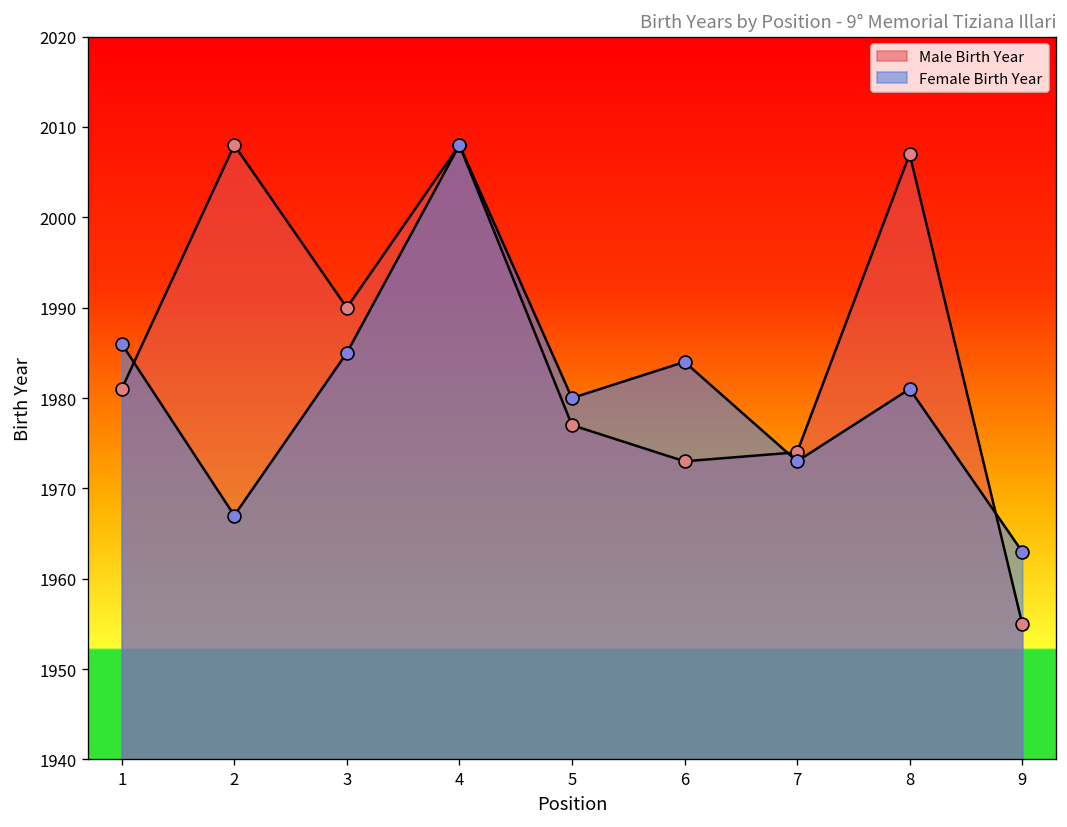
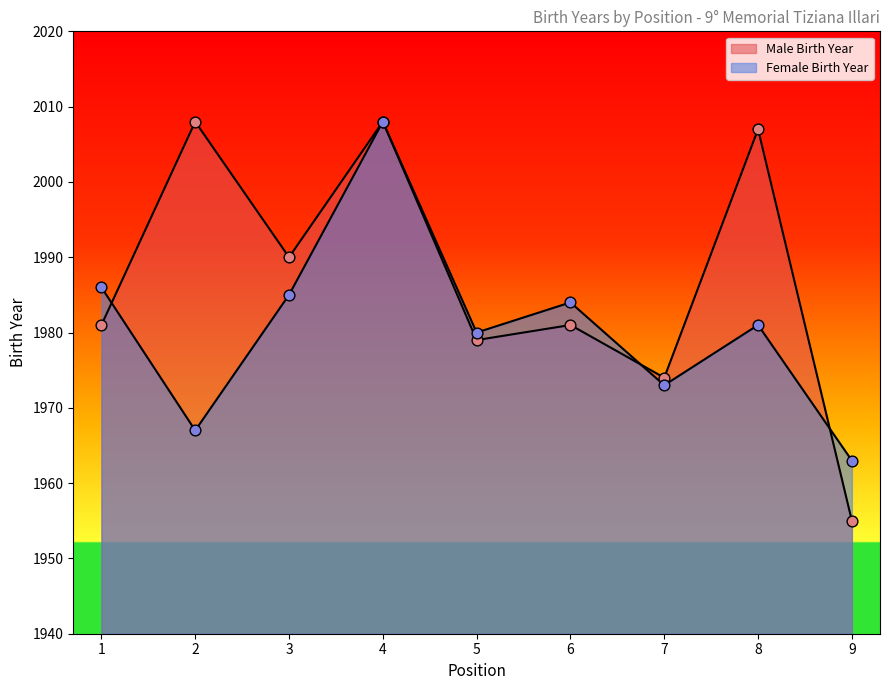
  {
    "Male Birth Year": {
      "1": 1981,
      "2": 2008,
      "3": 1990,
-     "5": 1977,
-     "6": 1973,
+     "5": 1979,
+     "6": 1981,
      "7": 1974,
      "8": 2007,
      "9": 1955
    },
    "Female Birth Year": {
      "1": 1986,
      "2": 1967,
      "3": 1985,
      "5": 1980,
      "6": 1984,
      "7": 1973,
      "8": 1981,
      "9": 1963
    }
  }
